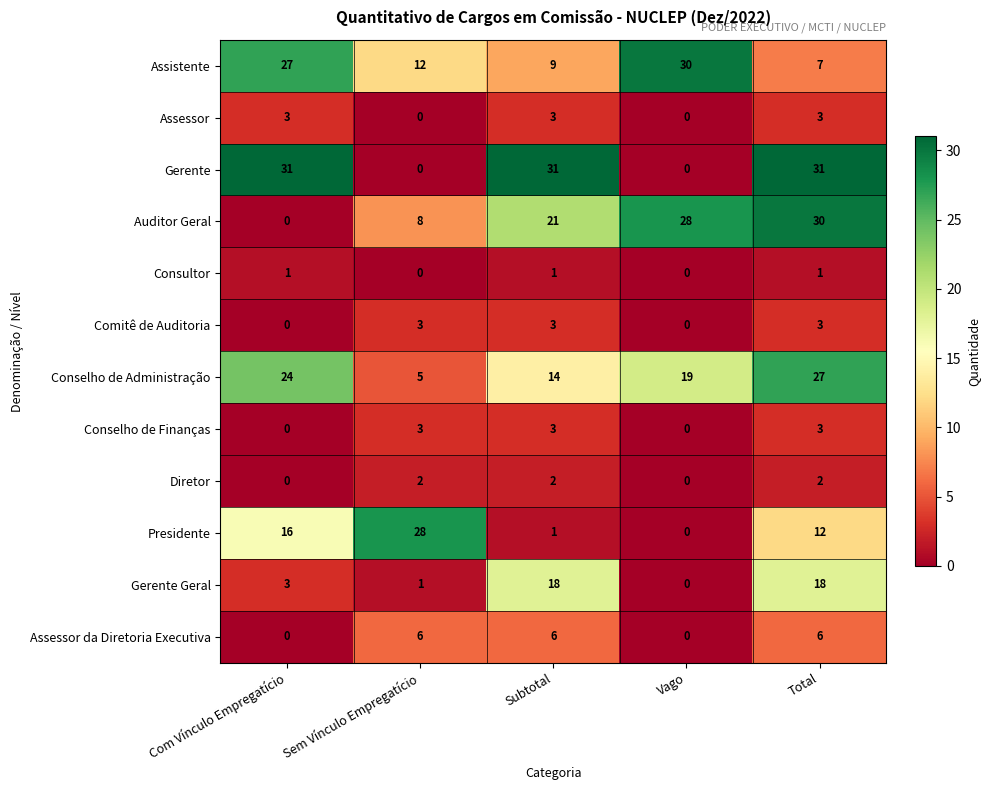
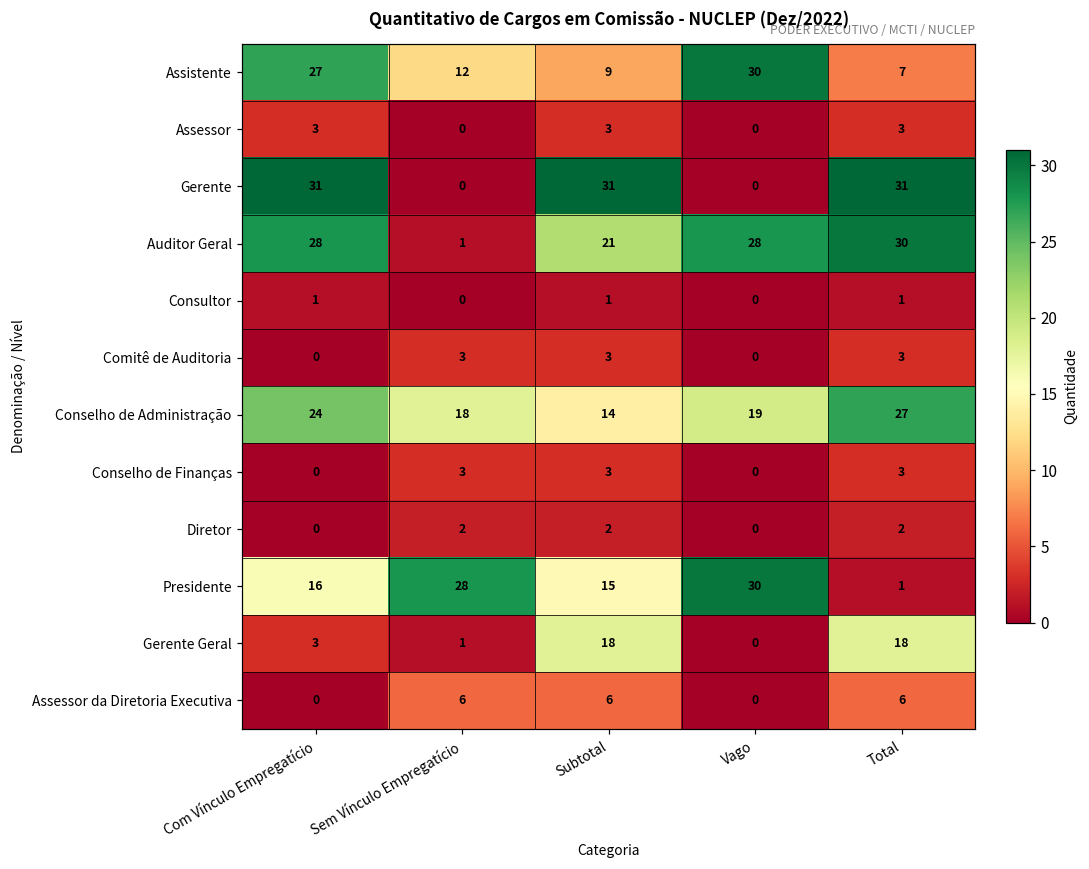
  {
    "Assistente": {
      "Com Vínculo Empregatício": 27,
      "Sem Vínculo Empregatício": 12,
      "Subtotal": 9,
      "Vago": 30,
      "Total": 7
    },
    "Assessor": {
      "Com Vínculo Empregatício": 3,
      "Sem Vínculo Empregatício": 0,
      "Subtotal": 3,
      "Vago": 0,
      "Total": 3
    },
    "Gerente": {
      "Com Vínculo Empregatício": 31,
      "Sem Vínculo Empregatício": 0,
      "Subtotal": 31,
      "Vago": 0,
      "Total": 31
    },
    "Auditor Geral": {
-     "Com Vínculo Empregatício": 0,
-     "Sem Vínculo Empregatício": 8,
+     "Com Vínculo Empregatício": 28,
+     "Sem Vínculo Empregatício": 1,
      "Subtotal": 21,
      "Vago": 28,
      "Total": 30
    },
    "Consultor": {
      "Com Vínculo Empregatício": 1,
      "Sem Vínculo Empregatício": 0,
      "Subtotal": 1,
      "Vago": 0,
      "Total": 1
    },
    "Comitê de Auditoria": {
      "Com Vínculo Empregatício": 0,
      "Sem Vínculo Empregatício": 3,
      "Subtotal": 3,
      "Vago": 0,
      "Total": 3
    },
    "Conselho de Administração": {
      "Com Vínculo Empregatício": 24,
-     "Sem Vínculo Empregatício": 5,
+     "Sem Vínculo Empregatício": 18,
      "Subtotal": 14,
      "Vago": 19,
      "Total": 27
    },
    "Conselho de Finanças": {
      "Com Vínculo Empregatício": 0,
      "Sem Vínculo Empregatício": 3,
      "Subtotal": 3,
      "Vago": 0,
      "Total": 3
    },
    "Diretor": {
      "Com Vínculo Empregatício": 0,
      "Sem Vínculo Empregatício": 2,
      "Subtotal": 2,
      "Vago": 0,
      "Total": 2
    },
    "Presidente": {
      "Com Vínculo Empregatício": 16,
      "Sem Vínculo Empregatício": 28,
-     "Subtotal": 1,
-     "Vago": 0,
-     "Total": 12
+     "Subtotal": 15,
+     "Vago": 30,
+     "Total": 1
    },
    "Gerente Geral": {
      "Com Vínculo Empregatício": 3,
      "Sem Vínculo Empregatício": 1,
      "Subtotal": 18,
      "Vago": 0,
      "Total": 18
    },
    "Assessor da Diretoria Executiva": {
      "Com Vínculo Empregatício": 0,
      "Sem Vínculo Empregatício": 6,
      "Subtotal": 6,
      "Vago": 0,
      "Total": 6
    }
  }
